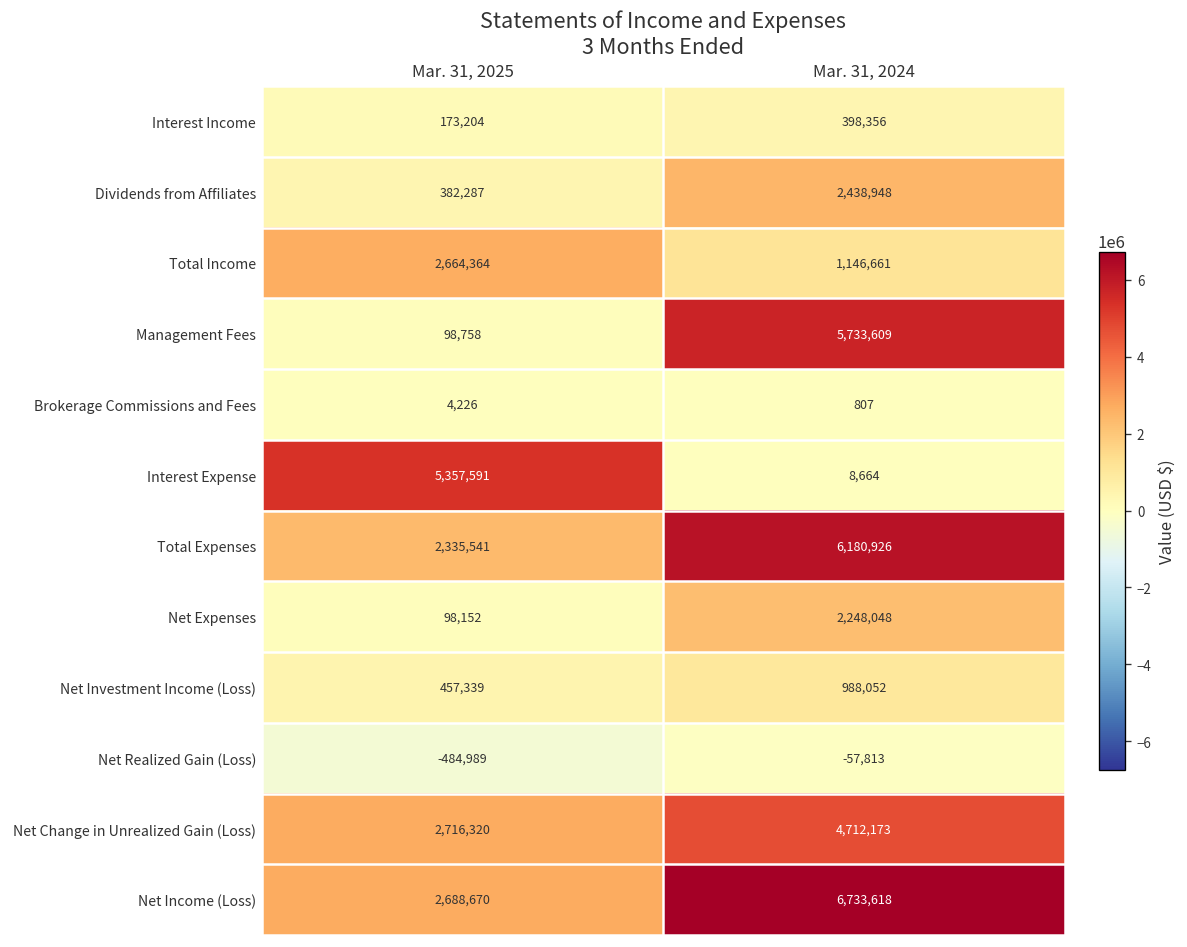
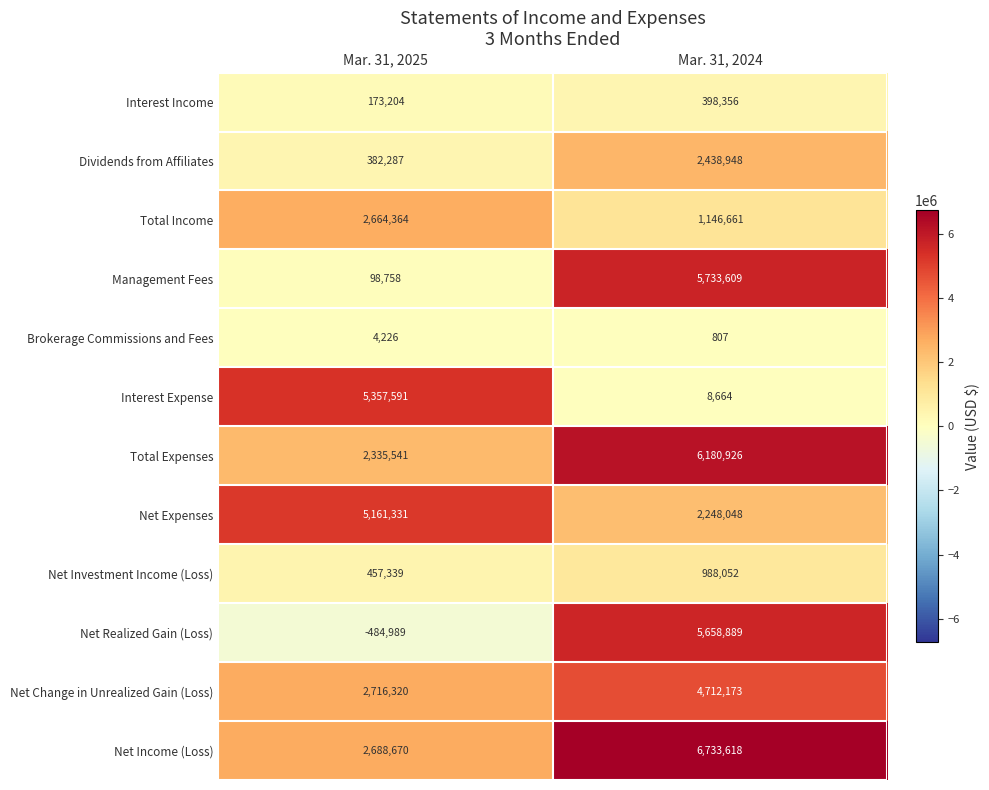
  {
    "Interest Income": {
      "Mar. 31, 2025": "173,204",
      "Mar. 31, 2024": "398,356"
    },
    "Dividends from Affiliates": {
      "Mar. 31, 2025": "382,287",
      "Mar. 31, 2024": "2,438,948"
    },
    "Total Income": {
      "Mar. 31, 2025": "2,664,364",
      "Mar. 31, 2024": "1,146,661"
    },
    "Management Fees": {
      "Mar. 31, 2025": "98,758",
      "Mar. 31, 2024": "5,733,609"
    },
    "Brokerage Commissions and Fees": {
      "Mar. 31, 2025": "4,226",
      "Mar. 31, 2024": "807"
    },
    "Interest Expense": {
      "Mar. 31, 2025": "5,357,591",
      "Mar. 31, 2024": "8,664"
    },
    "Total Expenses": {
      "Mar. 31, 2025": "2,335,541",
      "Mar. 31, 2024": "6,180,926"
    },
    "Net Expenses": {
-     "Mar. 31, 2025": "98,152",
+     "Mar. 31, 2025": "5,161,331",
      "Mar. 31, 2024": "2,248,048"
    },
    "Net Investment Income (Loss)": {
      "Mar. 31, 2025": "457,339",
      "Mar. 31, 2024": "988,052"
    },
    "Net Realized Gain (Loss)": {
      "Mar. 31, 2025": "-484,989",
-     "Mar. 31, 2024": "-57,813"
+     "Mar. 31, 2024": "5,658,889"
    },
    "Net Change in Unrealized Gain (Loss)": {
      "Mar. 31, 2025": "2,716,320",
      "Mar. 31, 2024": "4,712,173"
    },
    "Net Income (Loss)": {
      "Mar. 31, 2025": "2,688,670",
      "Mar. 31, 2024": "6,733,618"
    }
  }
